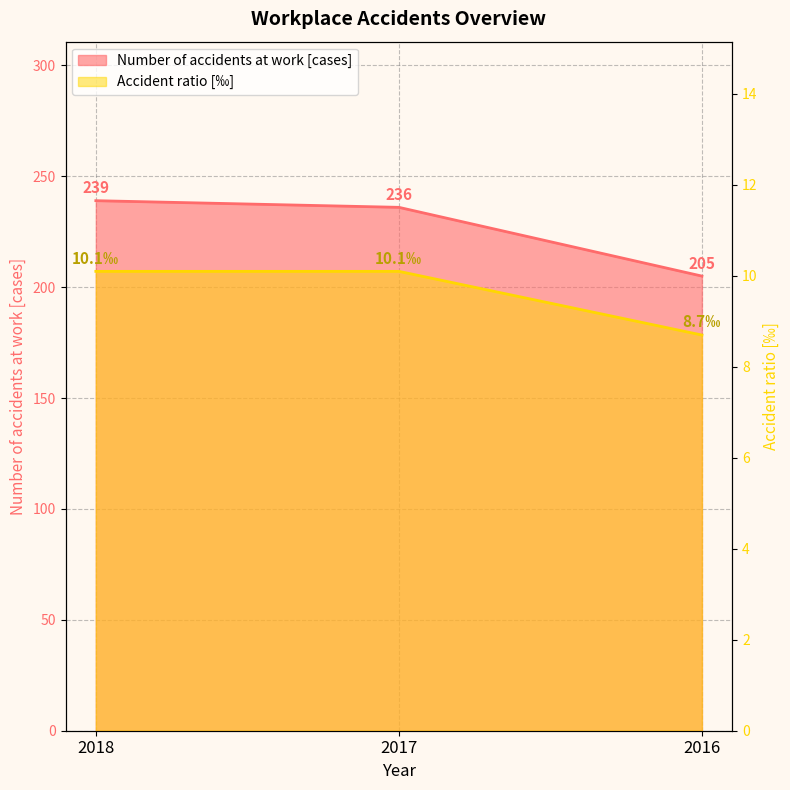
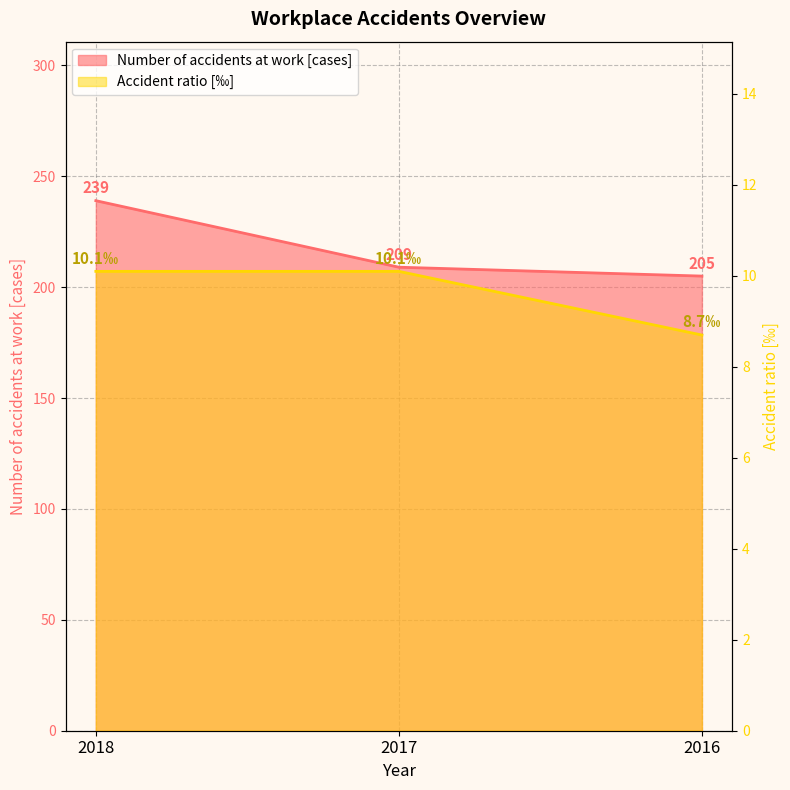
  {
    "Number of accidents at work [cases]": {
      "2018": "239",
-     "2017": "236",
+     "2017": "209",
      "2016": "205"
    },
    "Accident ratio [‰]": {
      "2018": "10.1‰",
      "2016": "8.7‰"
    }
  }
